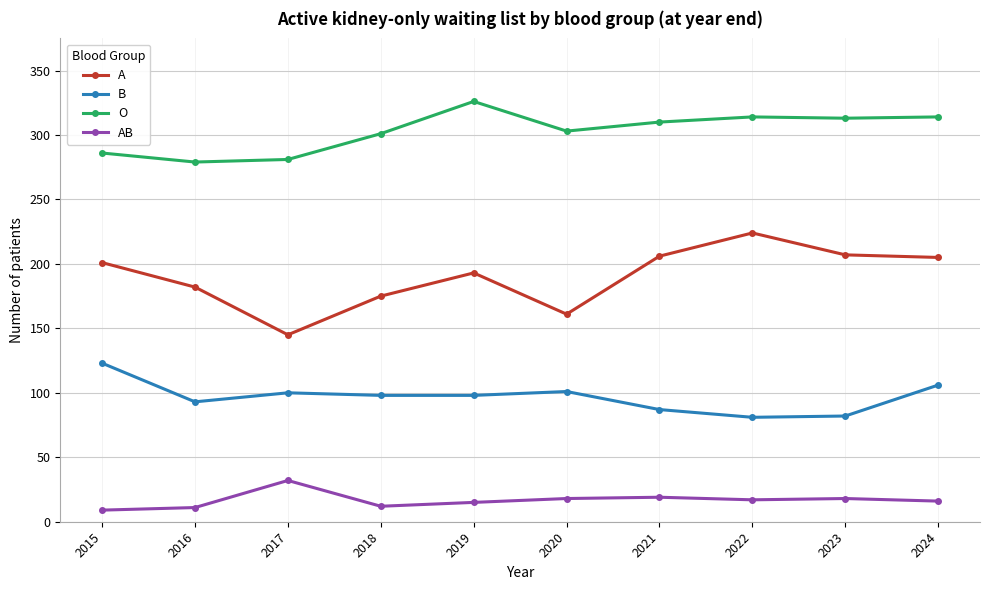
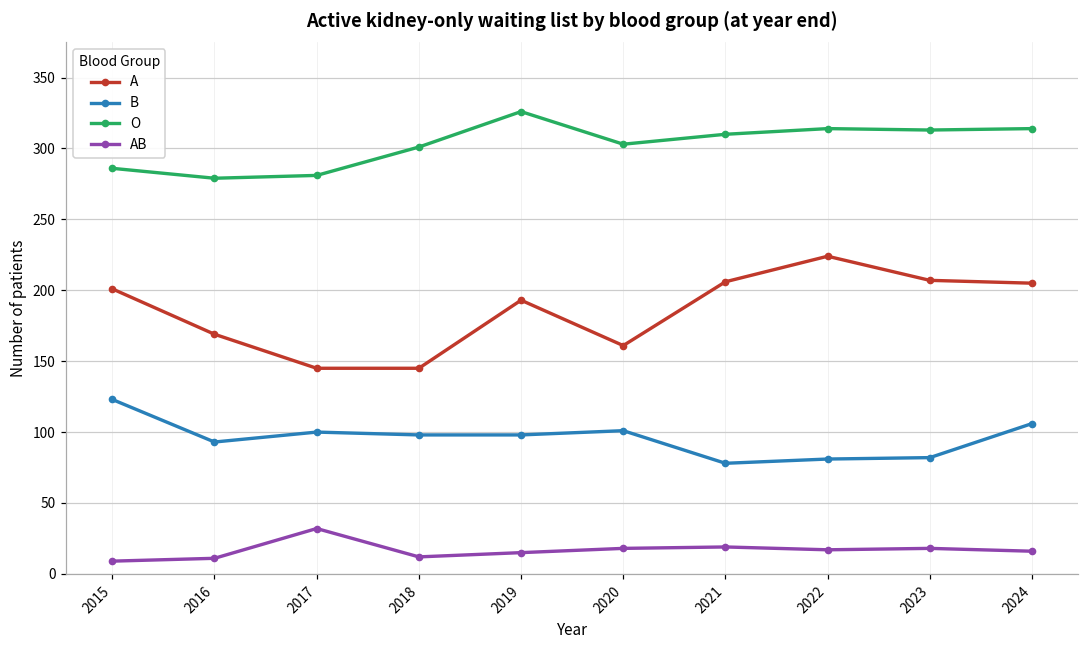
  {
    "A": {
      "2015": 201,
-     "2016": 182,
+     "2016": 169,
      "2017": 145,
-     "2018": 175,
+     "2018": 145,
      "2019": 193,
      "2020": 161,
      "2021": 206,
      "2022": 224,
      "2023": 207,
      "2024": 205
    },
    "B": {
      "2015": 123,
      "2016": 93,
      "2017": 100,
      "2018": 98,
      "2019": 98,
      "2020": 101,
-     "2021": 87,
+     "2021": 78,
      "2022": 81,
      "2023": 82,
      "2024": 106
    },
    "O": {
      "2015": 286,
      "2016": 279,
      "2017": 281,
      "2018": 301,
      "2019": 326,
      "2020": 303,
      "2021": 310,
      "2022": 314,
      "2023": 313,
      "2024": 314
    },
    "AB": {
      "2015": 9,
      "2016": 11,
      "2017": 32,
      "2018": 12,
      "2019": 15,
      "2020": 18,
      "2021": 19,
      "2022": 17,
      "2023": 18,
      "2024": 16
    }
  }
